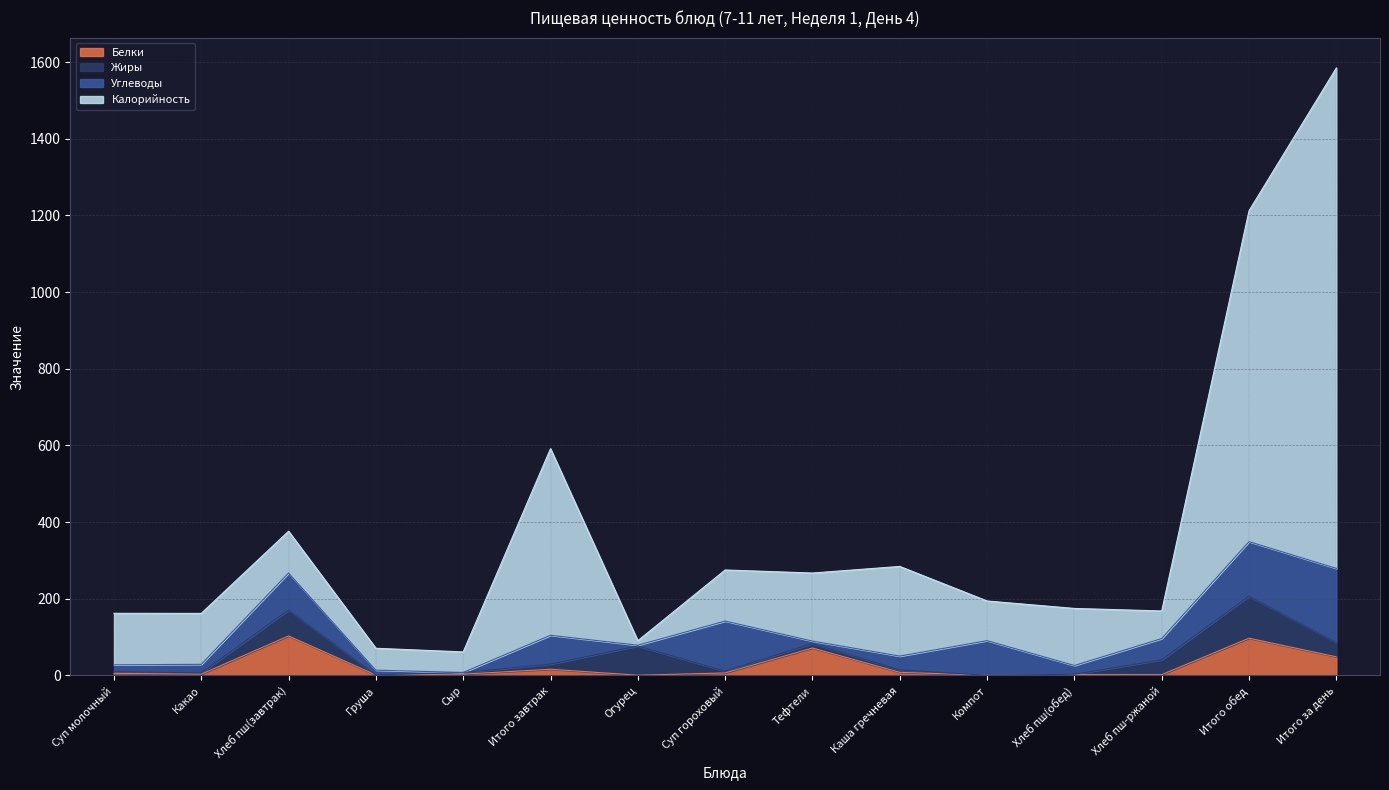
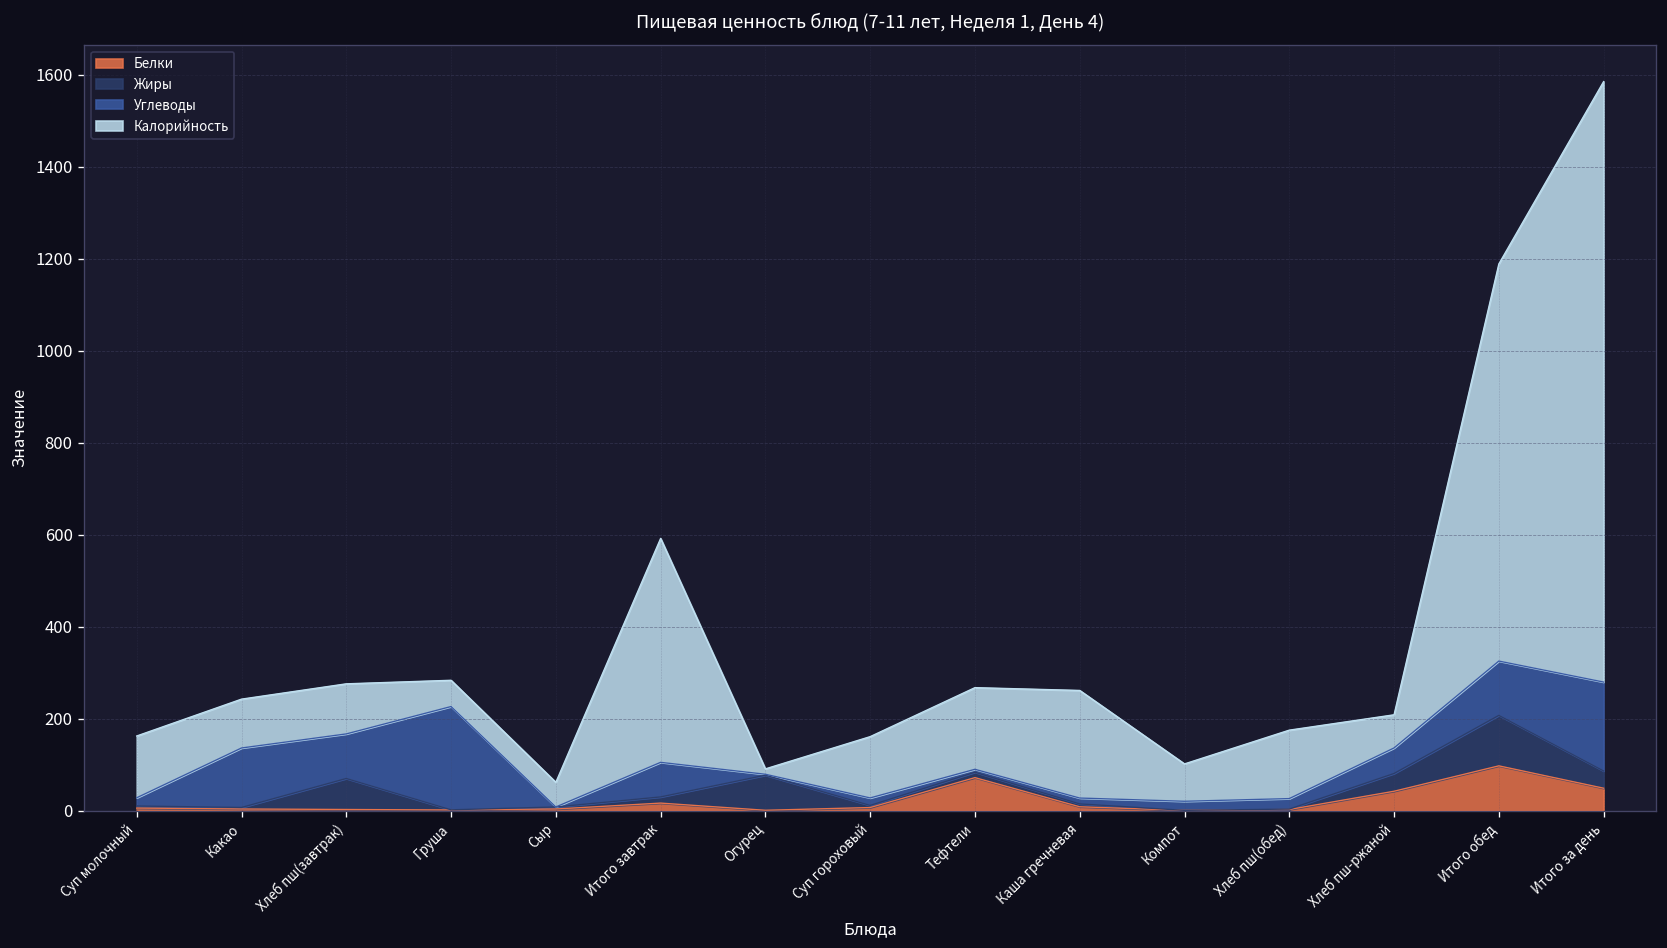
  {
    "Белки": {
-     "Хлеб пш(завтрак)": 100,
+     "Хлеб пш(завтрак)": 0,
      "Итого завтрак": 20,
      "Огурец": 0,
      "Тефтели": 70,
-     "Хлеб пш-ржаной": 0,
+     "Хлеб пш-ржаной": 40,
      "Итого обед": 100,
      "Итого за день": 50
    },
    "Жиры": {
      "Хлеб пш(завтрак)": 70,
      "Итого завтрак": 10,
      "Хлеб пш-ржаной": 40,
      "Итого обед": 110,
      "Итого за день": 40
    },
    "Углеводы": {
      "Суп молочный": 20,
-     "Какао": 20,
+     "Какао": 130,
      "Хлеб пш(завтрак)": 100,
-     "Груша": 10,
+     "Груша": 220,
      "Итого завтрак": 80,
-     "Суп гороховый": 130,
-     "Каша гречневая": 40,
-     "Компот": 90,
+     "Суп гороховый": 20,
+     "Каша гречневая": 10,
+     "Компот": 20,
      "Хлеб пш(обед)": 20,
      "Хлеб пш-ржаной": 60,
-     "Итого обед": 140,
+     "Итого обед": 120,
      "Итого за день": 190
    },
    "Калорийность": {
      "Суп молочный": 130,
-     "Какао": 130,
+     "Какао": 110,
      "Хлеб пш(завтрак)": 110,
      "Груша": 60,
      "Сыр": 50,
      "Итого завтрак": 490,
      "Огурец": 10,
      "Суп гороховый": 130,
      "Тефтели": 180,
      "Каша гречневая": 230,
-     "Компот": 100,
+     "Компот": 80,
      "Хлеб пш(обед)": 150,
      "Хлеб пш-ржаной": 70,
      "Итого обед": 860,
      "Итого за день": 1310
    }
  }
